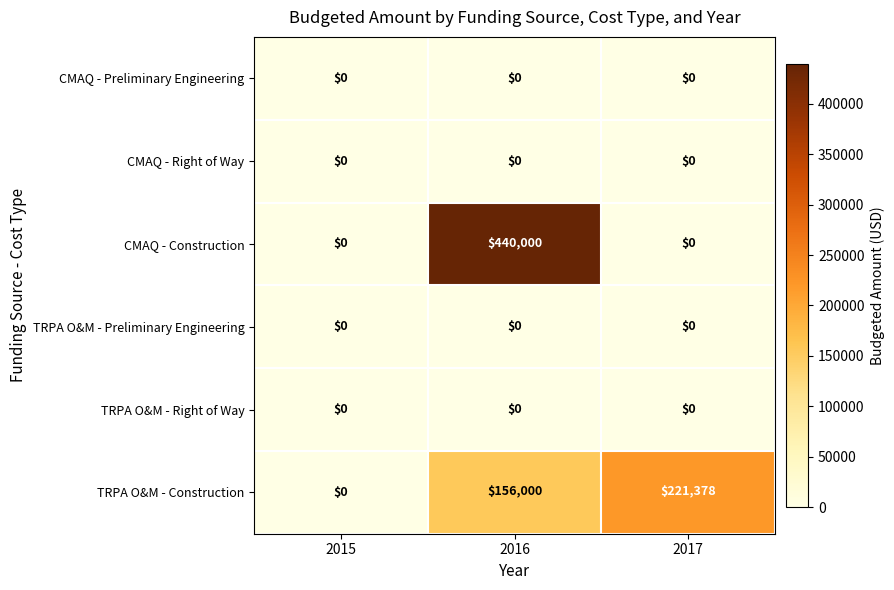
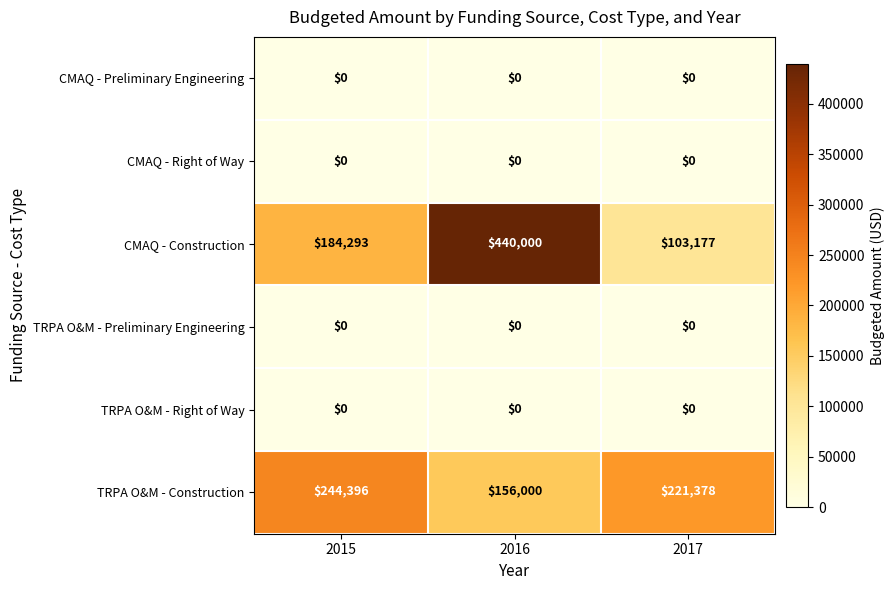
  {
    "CMAQ - Preliminary Engineering": {
      "2015": "$0",
      "2016": "$0",
      "2017": "$0"
    },
    "CMAQ - Right of Way": {
      "2015": "$0",
      "2016": "$0",
      "2017": "$0"
    },
    "CMAQ - Construction": {
-     "2015": "$0",
+     "2015": "$184,293",
      "2016": "$440,000",
-     "2017": "$0"
+     "2017": "$103,177"
    },
    "TRPA O&M - Preliminary Engineering": {
      "2015": "$0",
      "2016": "$0",
      "2017": "$0"
    },
    "TRPA O&M - Right of Way": {
      "2015": "$0",
      "2016": "$0",
      "2017": "$0"
    },
    "TRPA O&M - Construction": {
-     "2015": "$0",
+     "2015": "$244,396",
      "2016": "$156,000",
      "2017": "$221,378"
    }
  }
